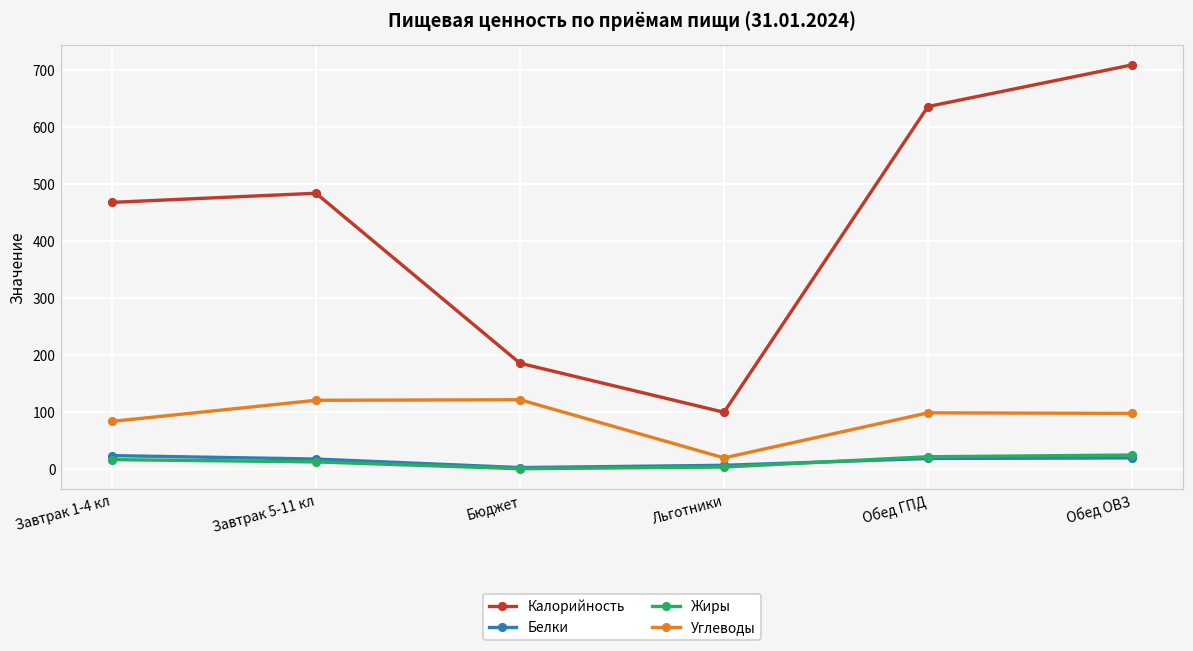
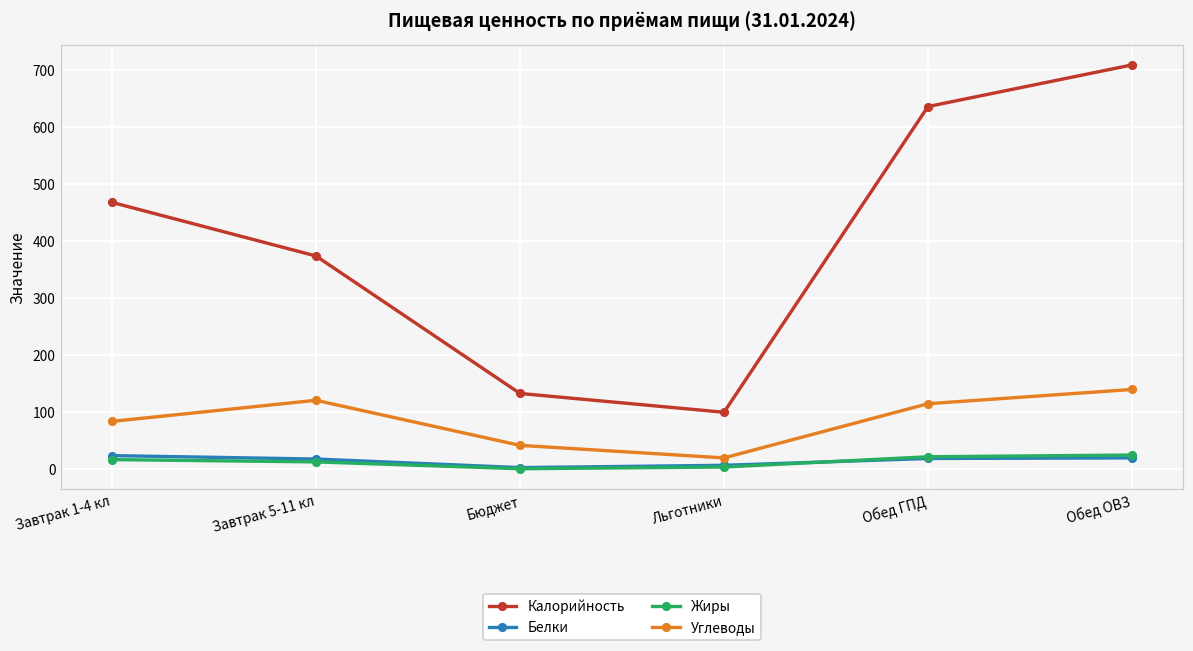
  {
    "Калорийность": {
      "Завтрак 1-4 кл": 470,
-     "Завтрак 5-11 кл": 480,
-     "Бюджет": 190,
+     "Завтрак 5-11 кл": 370,
+     "Бюджет": 130,
      "Льготники": 100,
      "Обед ГПД": 640,
      "Обед ОВЗ": 710
    },
    "Белки": {
      "Завтрак 1-4 кл": 20,
      "Завтрак 5-11 кл": 20,
      "Обед ОВЗ": 20
    },
    "Жиры": {
      "Завтрак 1-4 кл": 20,
      "Завтрак 5-11 кл": 10,
      "Обед ОВЗ": 30
    },
    "Углеводы": {
      "Завтрак 1-4 кл": 80,
      "Завтрак 5-11 кл": 120,
-     "Бюджет": 120,
+     "Бюджет": 40,
      "Льготники": 20,
-     "Обед ГПД": 100,
-     "Обед ОВЗ": 100
+     "Обед ГПД": 120,
+     "Обед ОВЗ": 140
    }
  }
